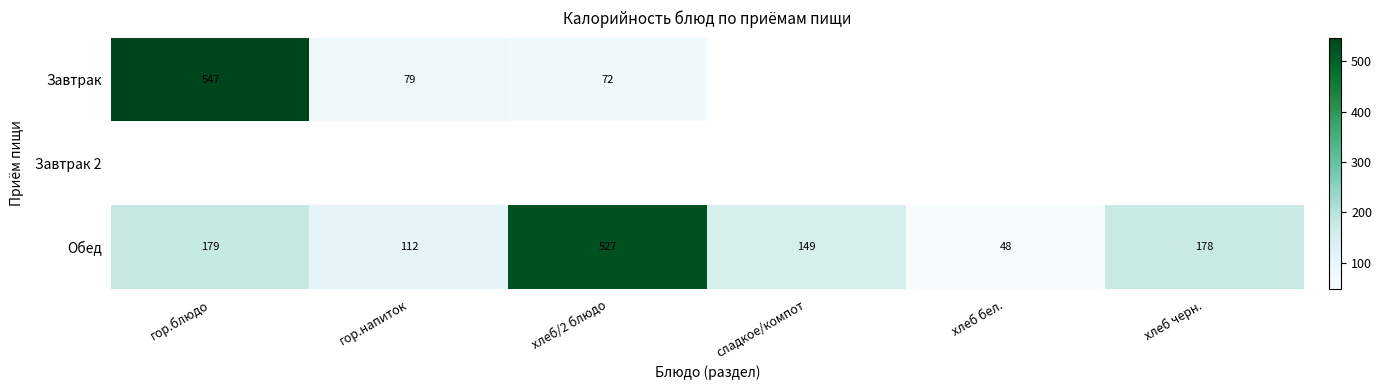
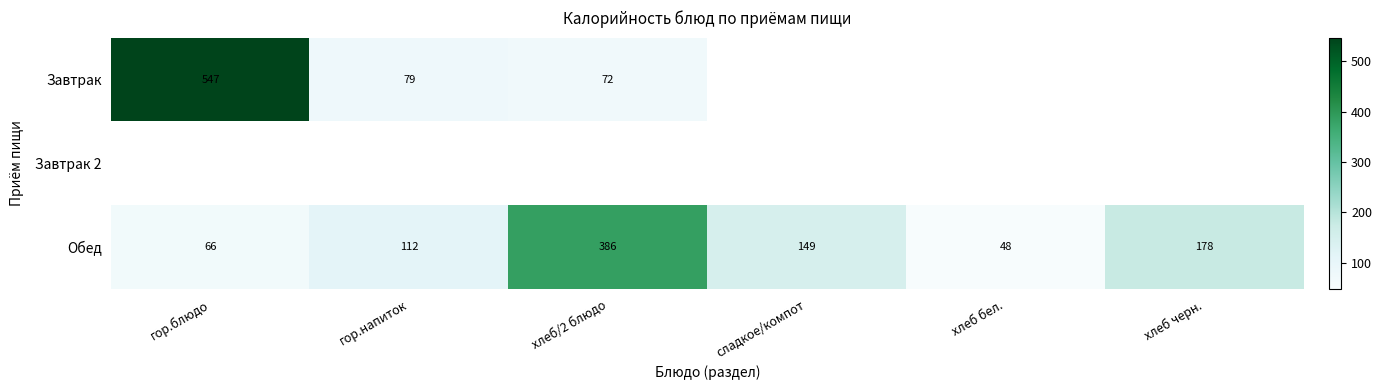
  {
    "Завтрак": {
      "гор.блюдо": 547,
      "гор.напиток": 79,
      "хлеб/2 блюдо": 72
    },
    "Обед": {
-     "гор.блюдо": 179,
+     "гор.блюдо": 66,
      "гор.напиток": 112,
-     "хлеб/2 блюдо": 527,
+     "хлеб/2 блюдо": 386,
      "сладкое/компот": 149,
      "хлеб бел.": 48,
      "хлеб черн.": 178
    }
  }
